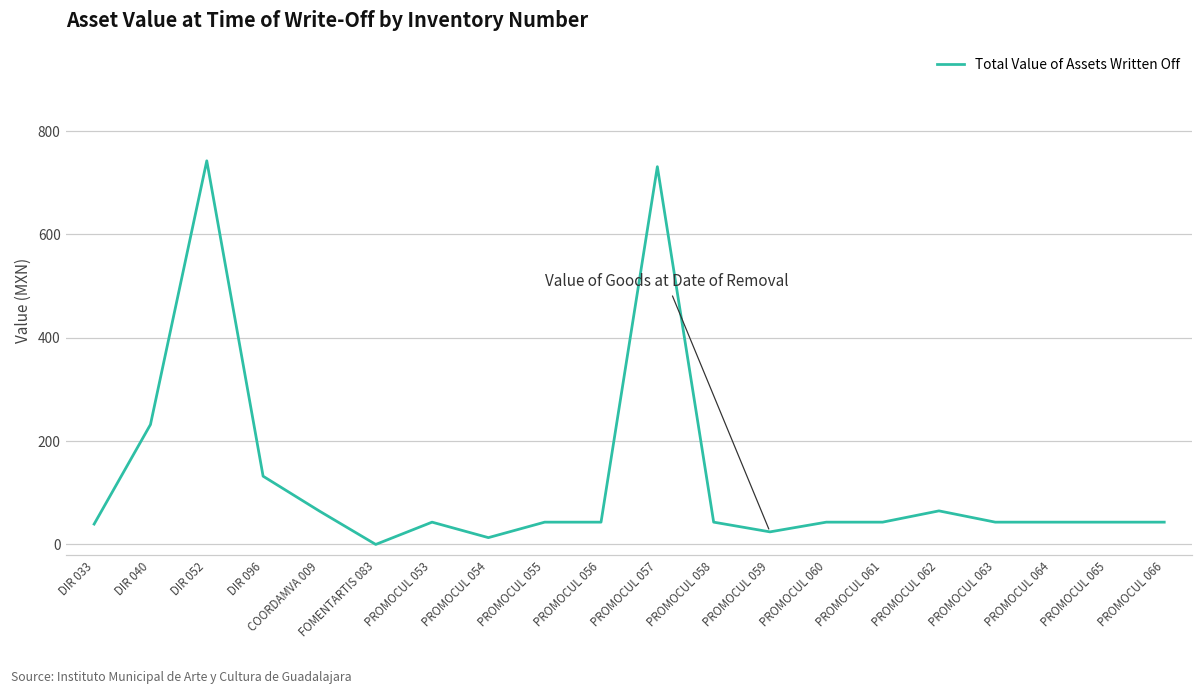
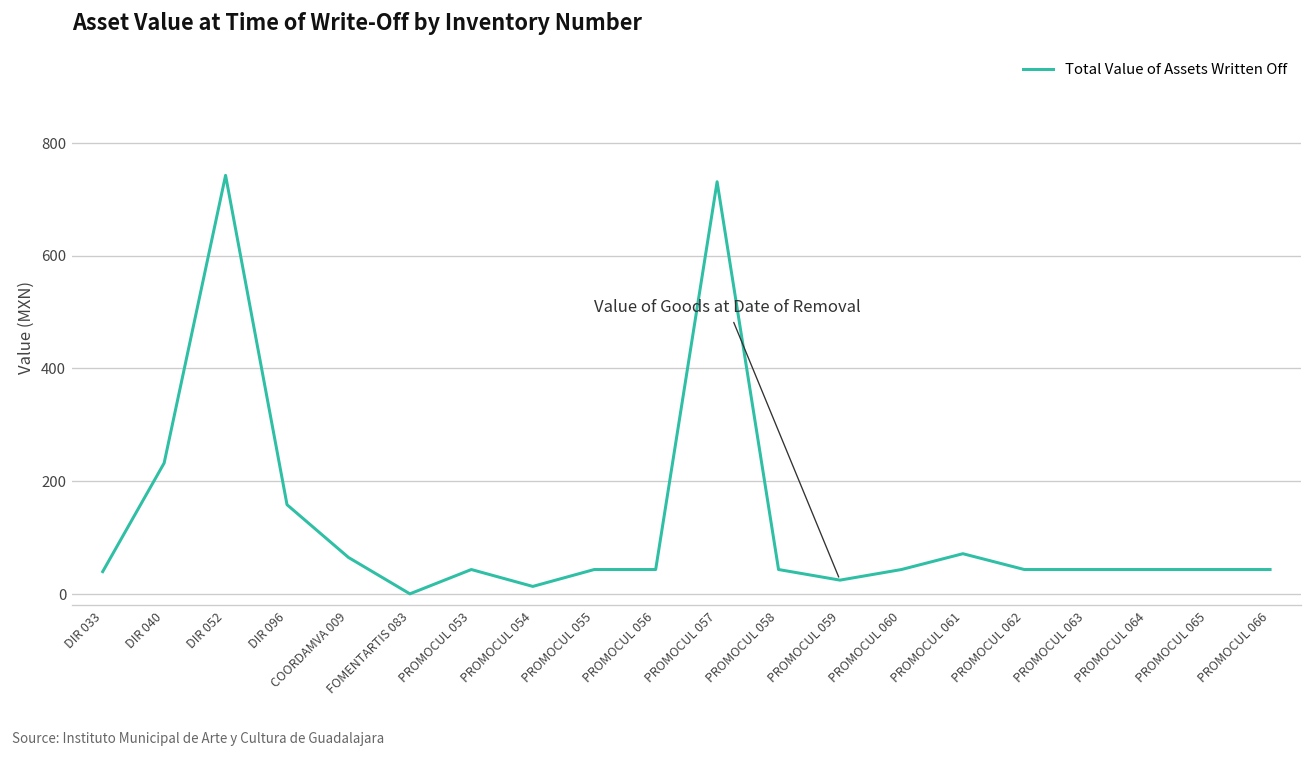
  {
    "DIR 033": 40,
    "DIR 040": 230,
    "DIR 052": 740,
-   "DIR 096": 130,
+   "DIR 096": 160,
    "COORDAMVA 009": 60,
    "FOMENTARTIS 083": 0,
    "PROMOCUL 053": 40,
    "PROMOCUL 054": 10,
    "PROMOCUL 055": 40,
    "PROMOCUL 056": 40,
    "PROMOCUL 057": 730,
    "PROMOCUL 058": 40,
    "PROMOCUL 059": 20,
    "PROMOCUL 060": 40,
-   "PROMOCUL 061": 40,
-   "PROMOCUL 062": 60,
+   "PROMOCUL 061": 70,
+   "PROMOCUL 062": 40,
    "PROMOCUL 063": 40,
    "PROMOCUL 064": 40,
    "PROMOCUL 065": 40,
    "PROMOCUL 066": 40
  }
